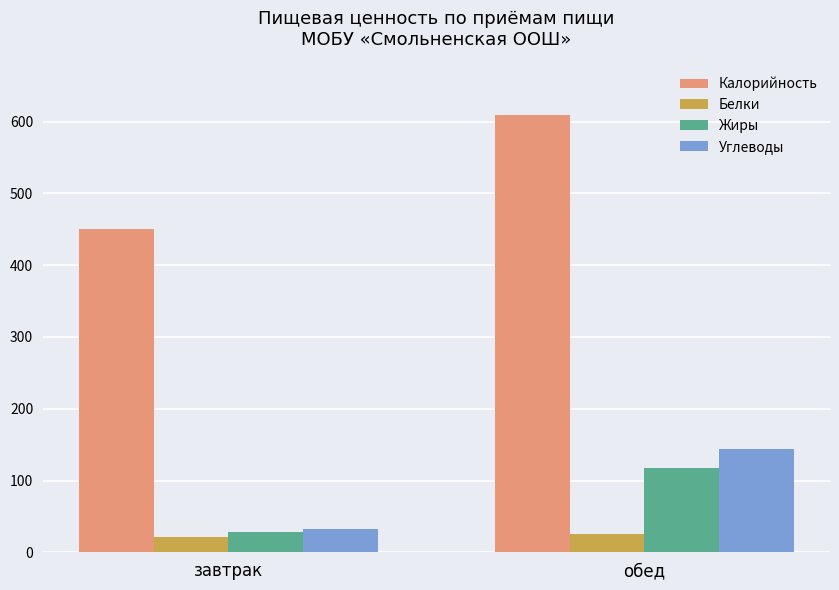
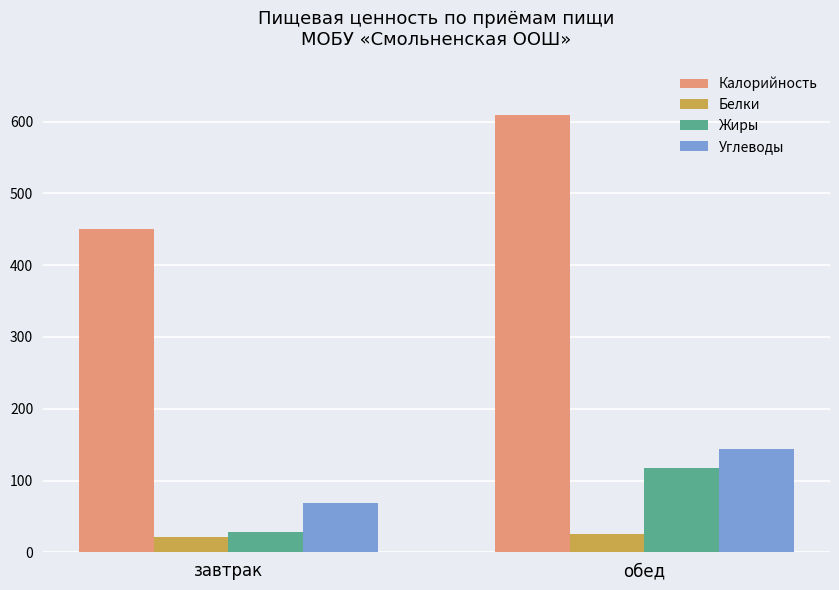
  {
    "Жиры": {
      "завтрак": 30,
      "обед": 120
    },
    "Углеводы": {
-     "завтрак": 30,
+     "завтрак": 70,
      "обед": 140
    }
  }
